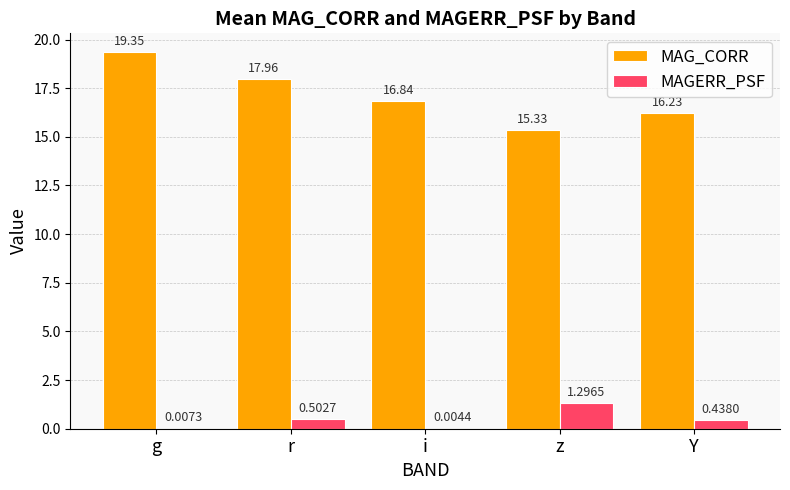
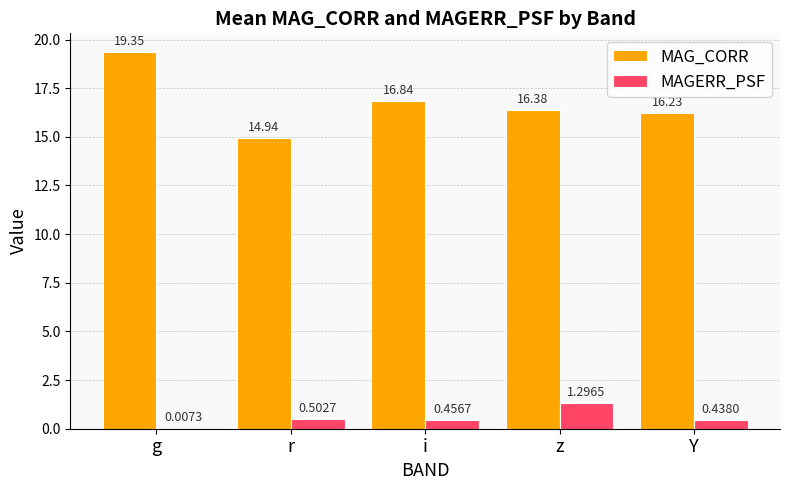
  {
    "MAG_CORR": {
      "g": 19.35,
-     "r": 17.96,
+     "r": 14.94,
      "i": 16.84,
-     "z": 15.33
+     "z": 16.38
    },
    "MAGERR_PSF": {
      "g": 0.0073,
      "r": 0.5027,
-     "i": 0.0044,
+     "i": 0.4567,
      "z": 1.2965,
      "Y": 0.4380
    }
  }
